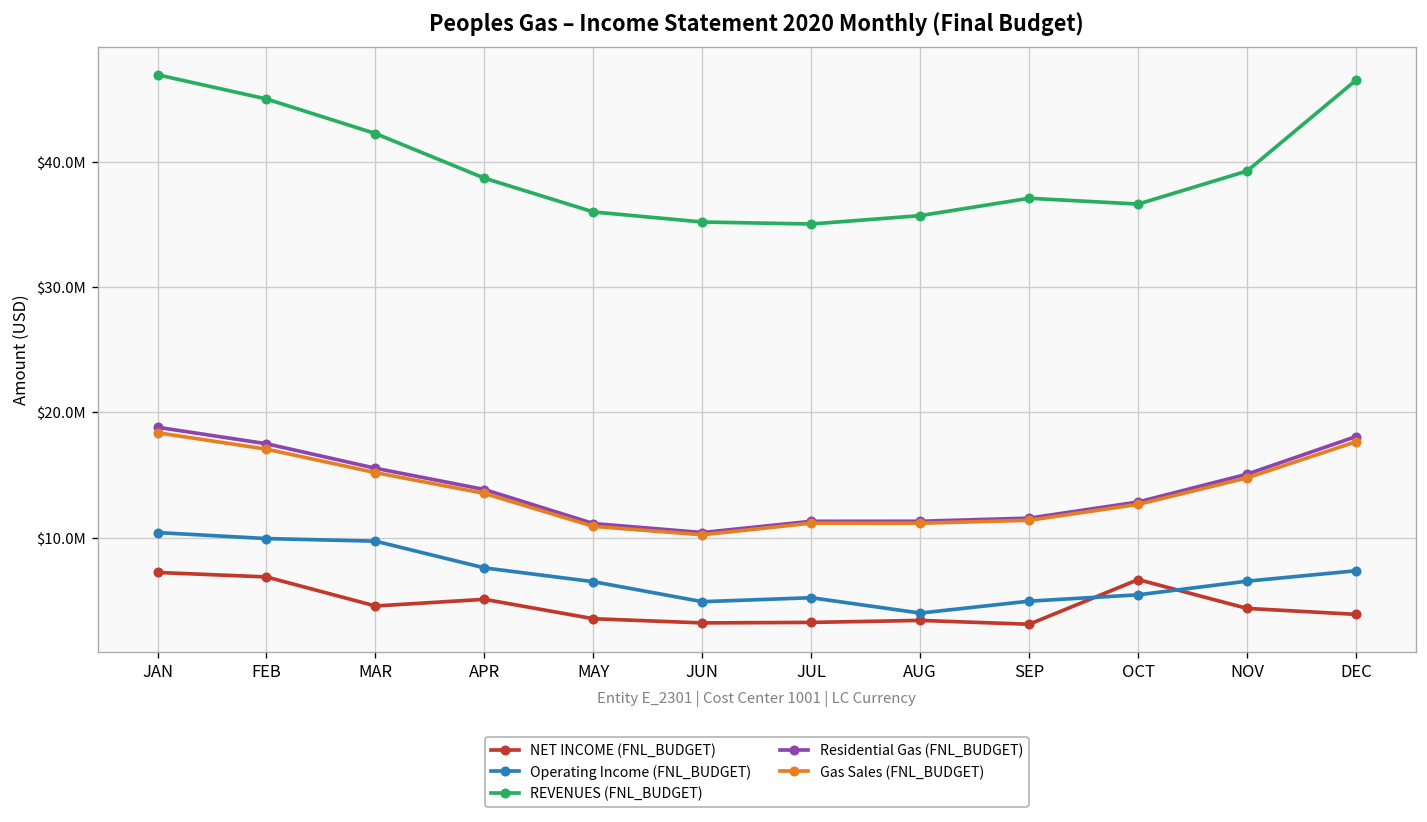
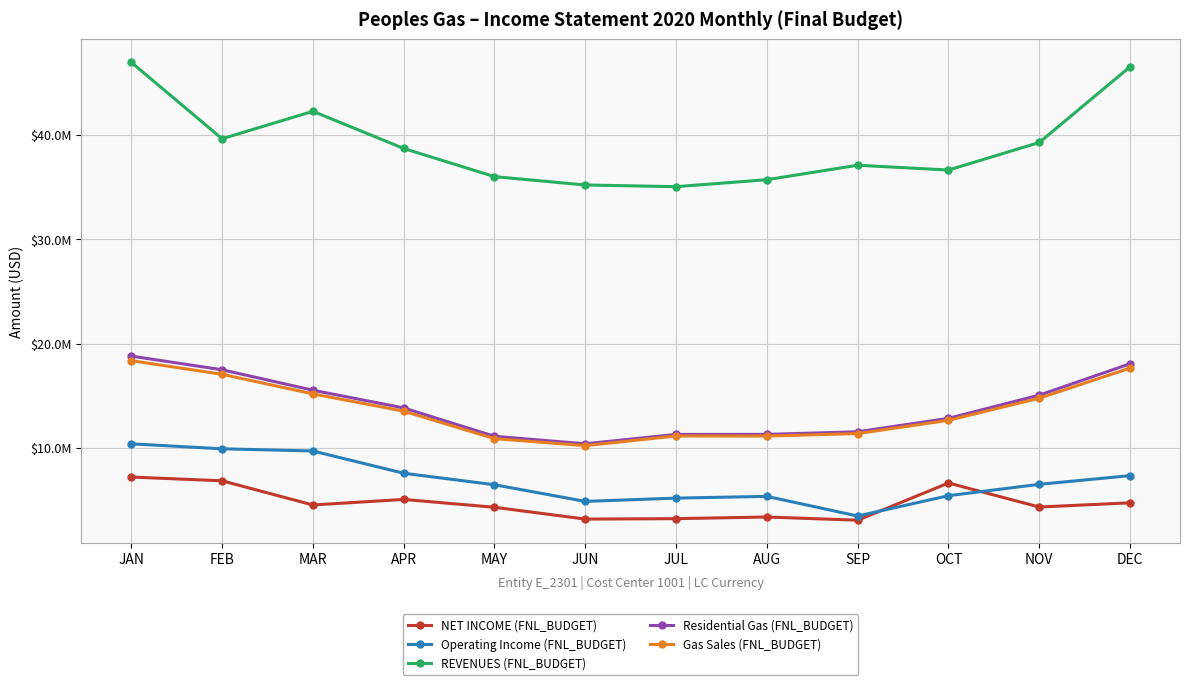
  {
    "NET INCOME (FNL_BUDGET)": {
      "JAN": "$7200000",
      "FEB": "$6900000",
      "MAR": "$4500000",
      "APR": "$5100000",
-     "MAY": "$3500000",
+     "MAY": "$4300000",
      "JUN": "$3200000",
      "JUL": "$3200000",
      "AUG": "$3400000",
      "SEP": "$3100000",
      "OCT": "$6600000",
      "NOV": "$4300000",
-     "DEC": "$3900000"
+     "DEC": "$4700000"
    },
    "Operating Income (FNL_BUDGET)": {
      "JAN": "$10400000",
      "FEB": "$9900000",
      "MAR": "$9700000",
      "APR": "$7600000",
      "MAY": "$6500000",
      "JUN": "$4900000",
      "JUL": "$5200000",
-     "AUG": "$4000000",
-     "SEP": "$4900000",
+     "AUG": "$5400000",
+     "SEP": "$3500000",
      "OCT": "$5400000",
      "NOV": "$6500000",
      "DEC": "$7400000"
    },
    "REVENUES (FNL_BUDGET)": {
      "JAN": "$47000000",
-     "FEB": "$45000000",
+     "FEB": "$39600000",
      "MAR": "$42300000",
      "APR": "$38700000",
      "MAY": "$36000000",
      "JUN": "$35200000",
      "JUL": "$35000000",
      "AUG": "$35700000",
      "SEP": "$37100000",
      "OCT": "$36600000",
      "NOV": "$39300000",
      "DEC": "$46500000"
    },
    "Residential Gas (FNL_BUDGET)": {
      "JAN": "$18800000",
      "FEB": "$17500000",
      "MAR": "$15500000",
      "APR": "$13800000",
      "NOV": "$15100000",
      "DEC": "$18100000"
    },
    "Gas Sales (FNL_BUDGET)": {
      "JAN": "$18400000",
      "FEB": "$17100000",
      "MAR": "$15200000",
      "APR": "$13500000",
      "NOV": "$14800000",
      "DEC": "$17700000"
    }
  }
